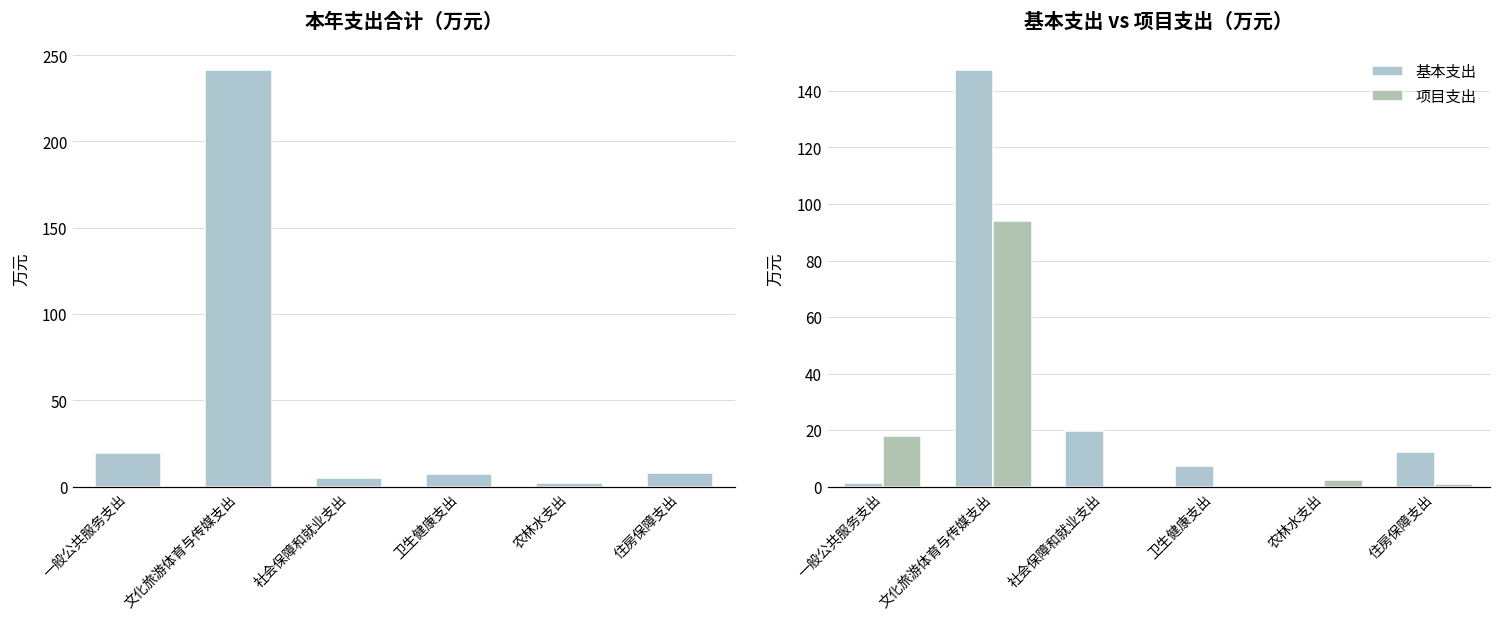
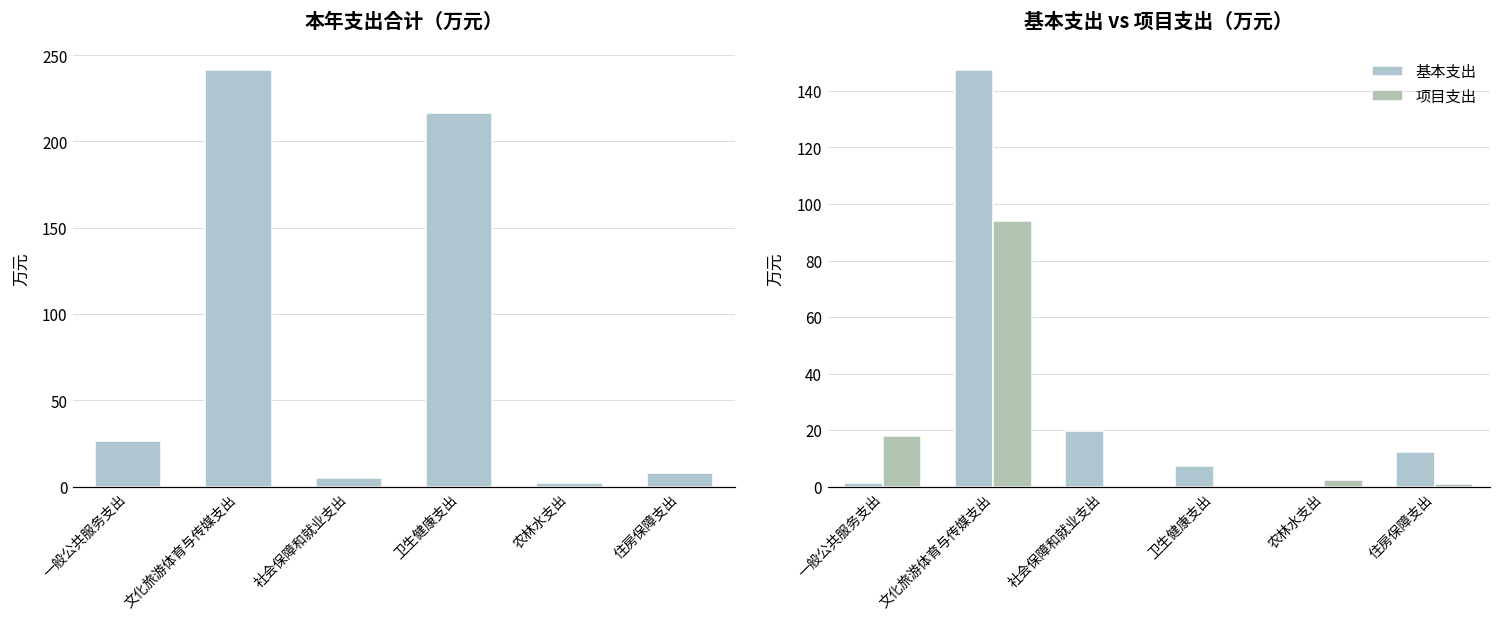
  {
    "本年支出合计（万元）": {
-     "一般公共服务支出": 19,
+     "一般公共服务支出": 27,
      "文化旅游体育与传媒支出": 241,
      "社会保障和就业支出": 5,
-     "卫生健康支出": 7,
+     "卫生健康支出": 217,
      "农林水支出": 2,
      "住房保障支出": 8
    }
  }
